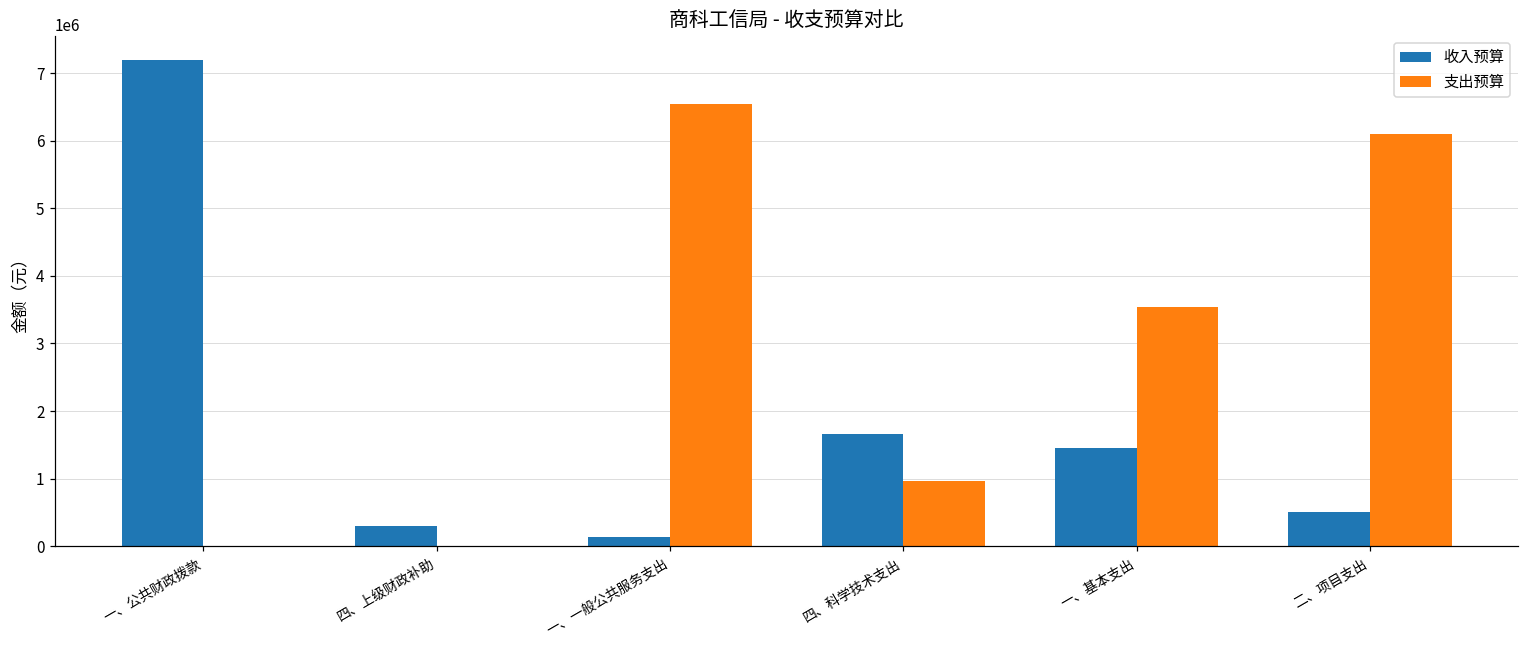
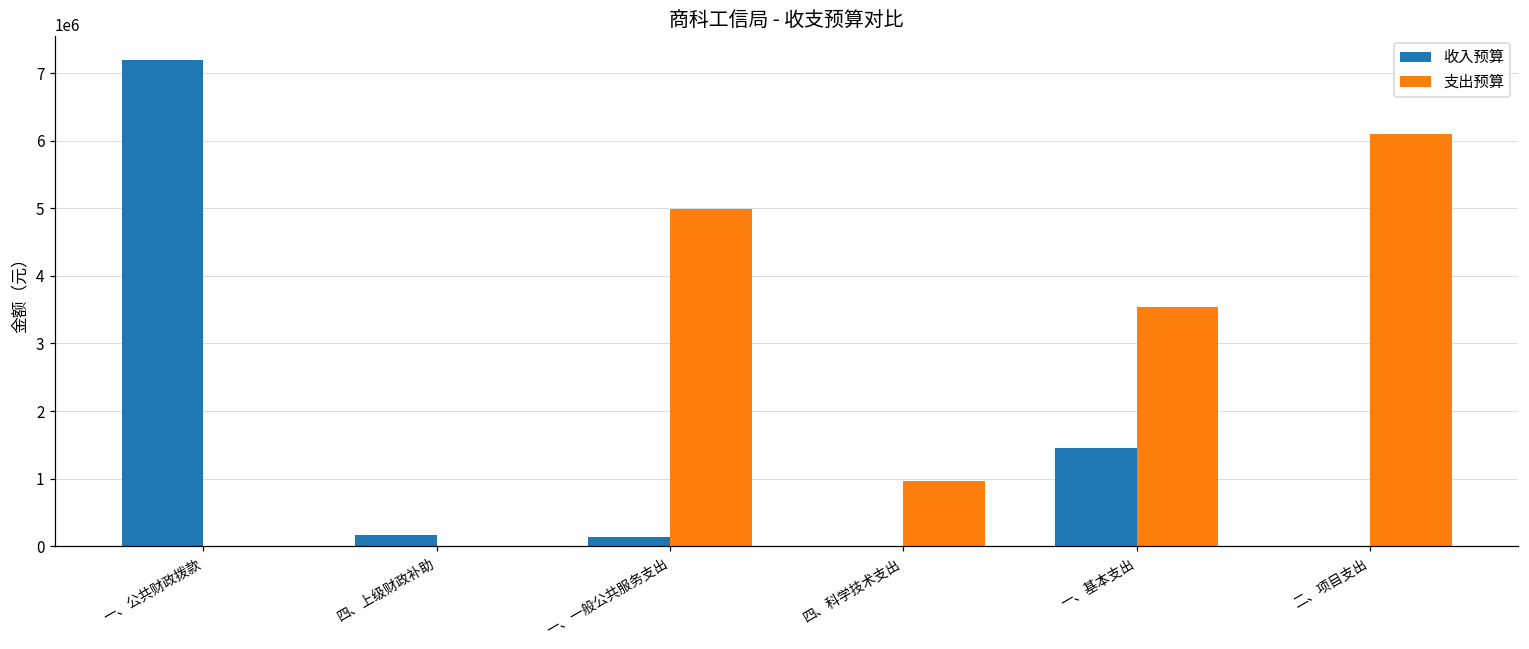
  {
    "收入预算": {
      "一、公共财政拨款": 7200000,
-     "四、上级财政补助": 300000,
+     "四、上级财政补助": 200000,
      "一、一般公共服务支出": 100000,
-     "四、科学技术支出": 1700000,
+     "四、科学技术支出": 0,
      "一、基本支出": 1500000,
-     "二、项目支出": 500000
+     "二、项目支出": 0
    },
    "支出预算": {
      "一、公共财政拨款": 0,
      "四、上级财政补助": 0,
-     "一、一般公共服务支出": 6500000,
+     "一、一般公共服务支出": 5000000,
      "四、科学技术支出": 1000000,
      "一、基本支出": 3500000,
      "二、项目支出": 6100000
    }
  }
